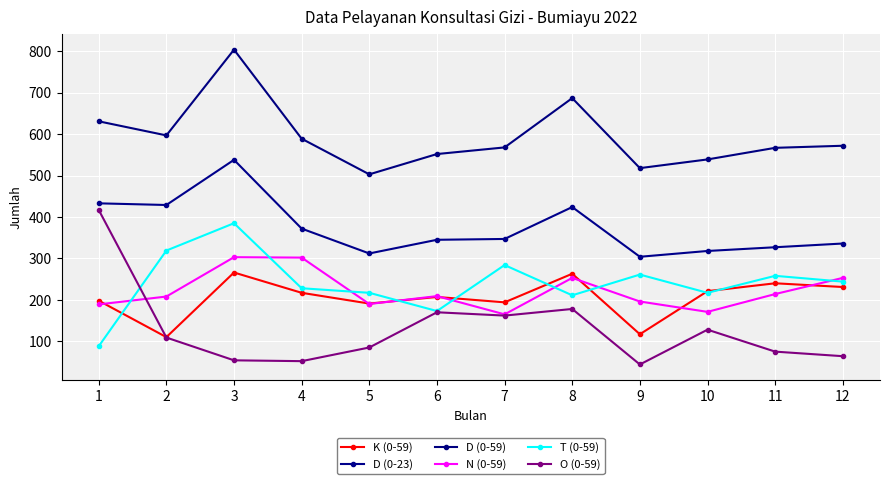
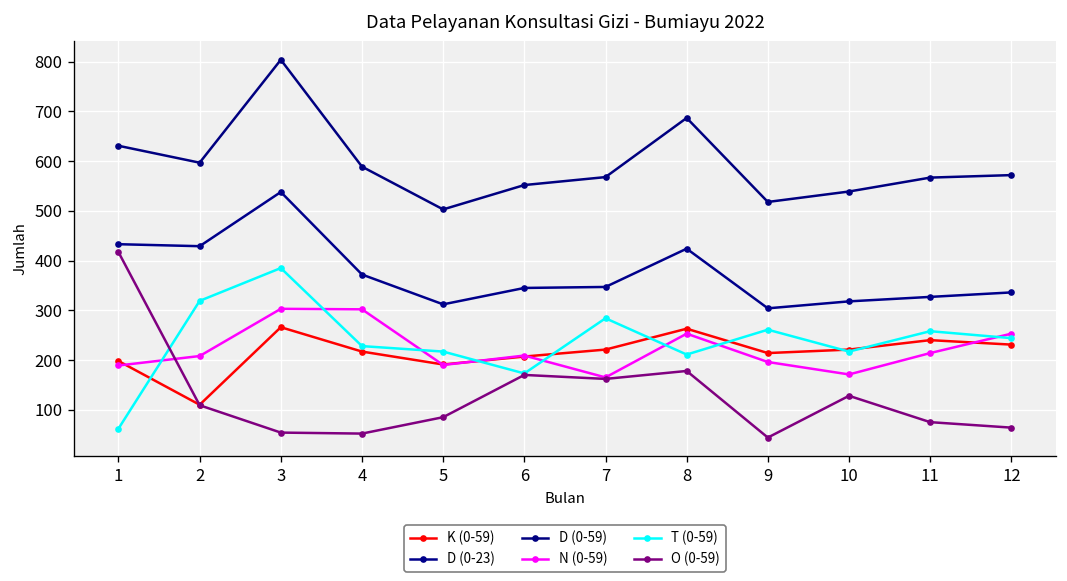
  {
    "K (0-59)": {
      "1": 200,
      "3": 270,
      "4": 220,
-     "7": 190,
+     "7": 220,
      "8": 260,
-     "9": 120,
+     "9": 210,
      "11": 240,
      "12": 230
    },
    "N (0-59)": {
      "1": 190,
      "2": 210,
      "3": 300,
      "4": 300,
      "8": 250,
      "9": 200,
      "10": 170,
      "11": 210,
      "12": 250
    },
    "T (0-59)": {
-     "1": 90,
+     "1": 60,
      "2": 320,
      "3": 390,
      "4": 230,
      "5": 220,
      "7": 280,
      "8": 210,
      "9": 260,
      "11": 260,
      "12": 240
    },
    "O (0-59)": {
      "1": 420,
      "3": 50,
      "4": 50,
      "5": 90,
      "8": 180,
      "9": 40,
      "10": 130,
      "11": 80,
      "12": 60
    }
  }
